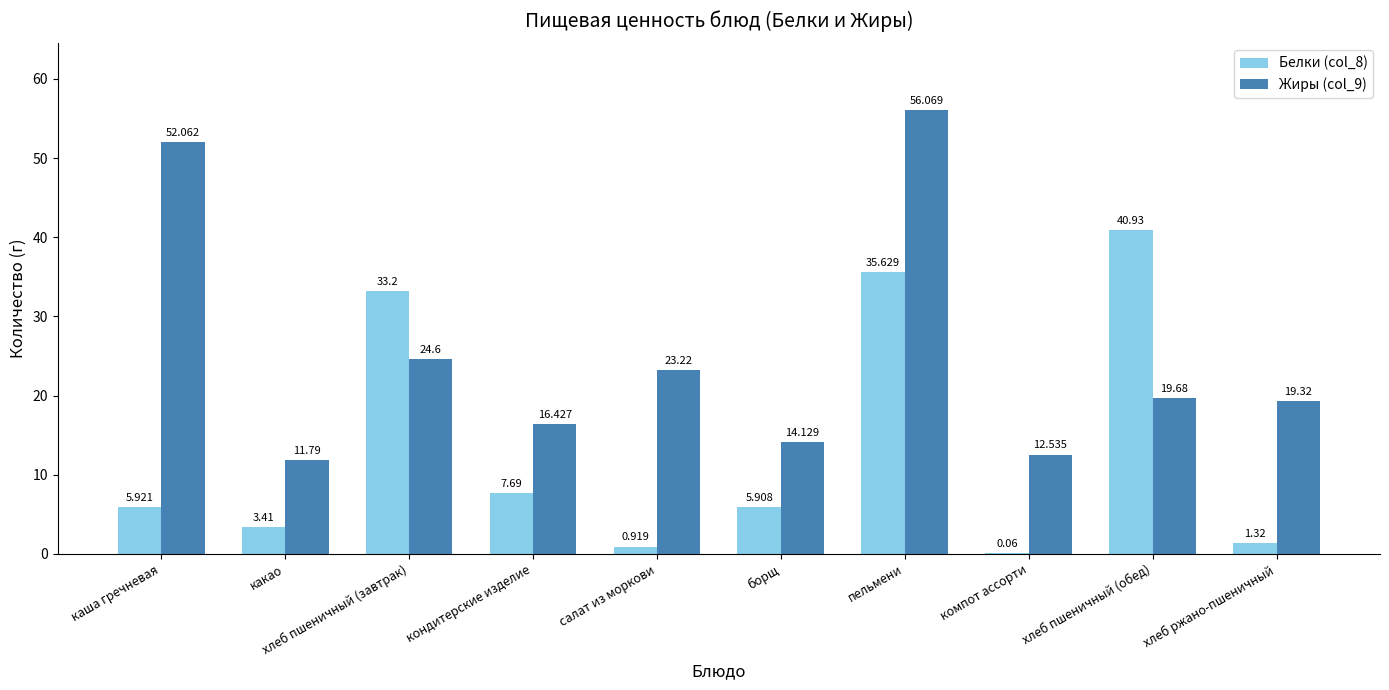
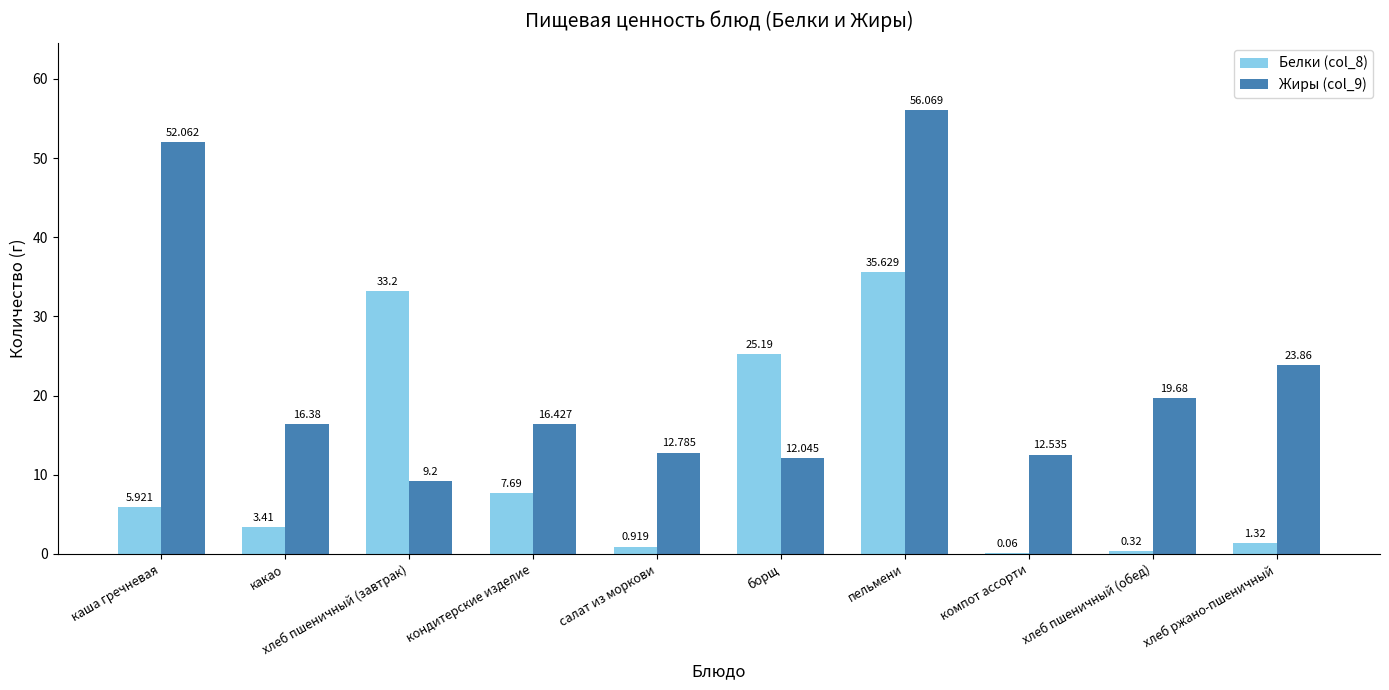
  {
    "Белки (col_8)": {
      "каша гречневая": 5.921,
      "какао": 3.41,
      "хлеб пшеничный (завтрак)": 33.2,
      "кондитерские изделие": 7.69,
      "салат из моркови": 0.919,
-     "борщ": 5.908,
+     "борщ": 25.19,
      "пельмени": 35.629,
      "компот ассорти": 0.06,
-     "хлеб пшеничный (обед)": 40.93,
+     "хлеб пшеничный (обед)": 0.32,
      "хлеб ржано-пшеничный": 1.32
    },
    "Жиры (col_9)": {
      "каша гречневая": 52.062,
-     "какао": 11.79,
-     "хлеб пшеничный (завтрак)": 24.6,
+     "какао": 16.38,
+     "хлеб пшеничный (завтрак)": 9.2,
      "кондитерские изделие": 16.427,
-     "салат из моркови": 23.22,
-     "борщ": 14.129,
+     "салат из моркови": 12.785,
+     "борщ": 12.045,
      "пельмени": 56.069,
      "компот ассорти": 12.535,
      "хлеб пшеничный (обед)": 19.68,
-     "хлеб ржано-пшеничный": 19.32
+     "хлеб ржано-пшеничный": 23.86
    }
  }
